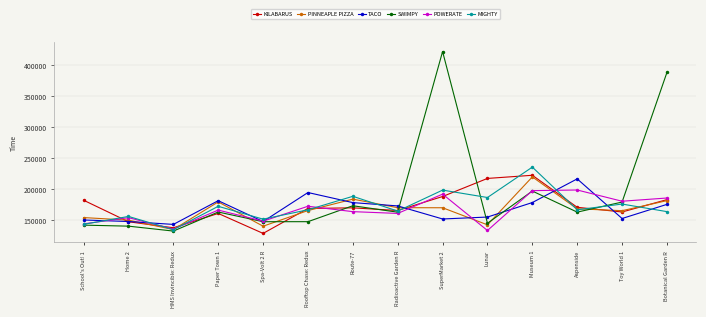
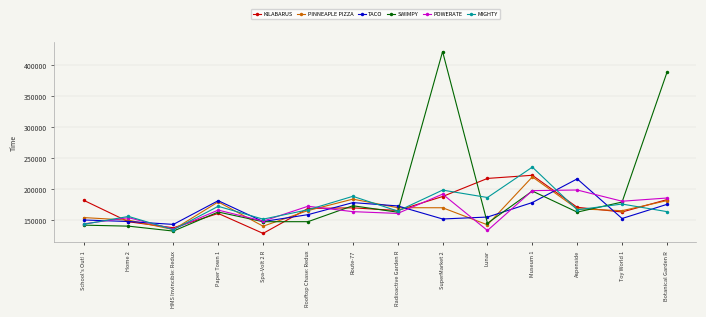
  {
    "KILABARUS": {
      "School's Out! 1": 180000,
      "Spa-Volt 2 R": 130000,
      "Lunar": 220000
    },
    "PINNEAPLE PIZZA": {
      "Spa-Volt 2 R": 140000,
      "Route-77": 180000,
      "SuperMarket 2": 170000
    },
    "TACO": {
      "HMS Invincible: Redux": 140000,
-     "Rooftop Chase: Redux": 190000,
+     "Rooftop Chase: Redux": 160000,
      "Route-77": 180000,
      "SuperMarket 2": 150000,
      "Lunar": 160000,
      "Museum 1": 180000,
      "Aspenside": 220000,
      "Toy World 1": 150000,
      "Botanical Garden R": 180000
    },
    "SWIMPY": {
      "Home 2": 140000,
      "Rooftop Chase: Redux": 150000,
      "SuperMarket 2": 420000,
      "Botanical Garden R": 390000
    },
    "POWERATE": {
      "Route-77": 160000,
      "Lunar": 130000,
      "Aspenside": 200000
    },
    "MIGHTY": {
      "Paper Town 1": 170000,
      "Route-77": 190000,
      "SuperMarket 2": 200000,
      "Lunar": 190000,
      "Museum 1": 240000,
      "Botanical Garden R": 160000
    }
  }
